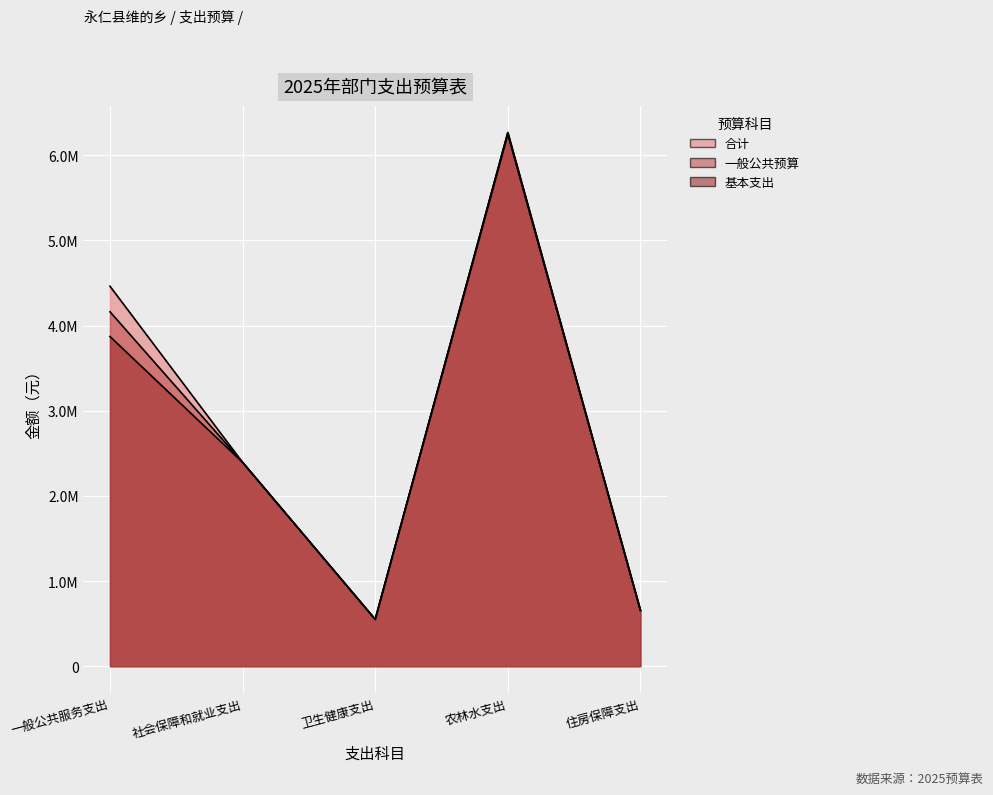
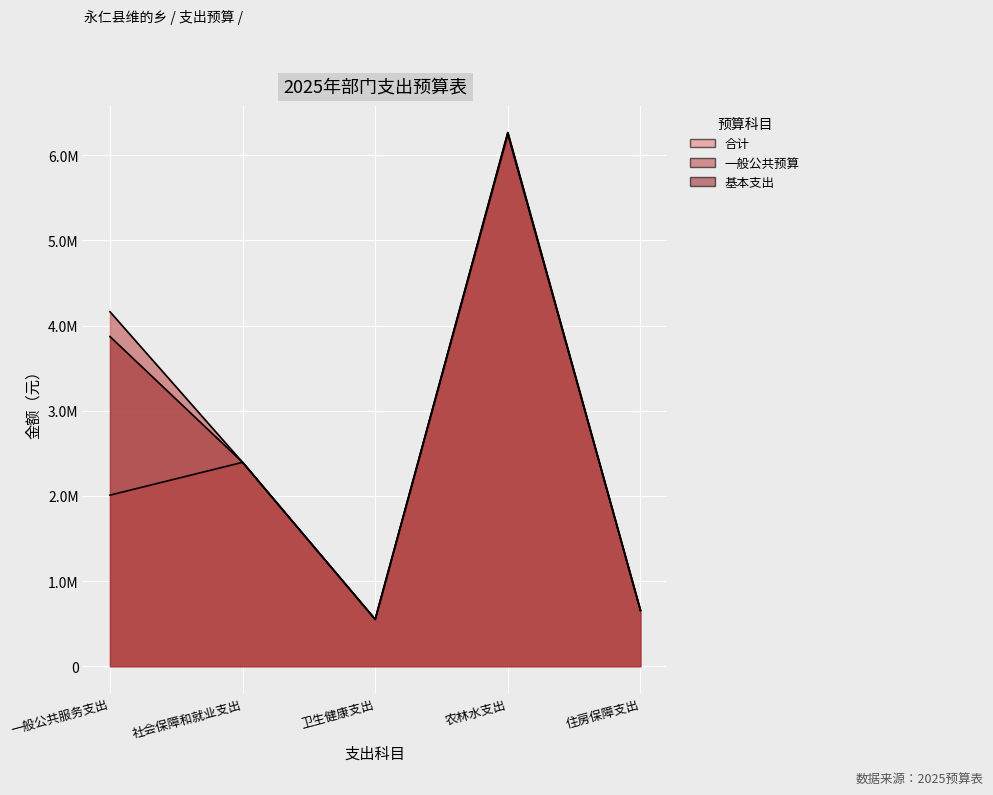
  {
    "合计": {
-     "一般公共服务支出": 4500000
+     "一般公共服务支出": 2000000
    }
  }
